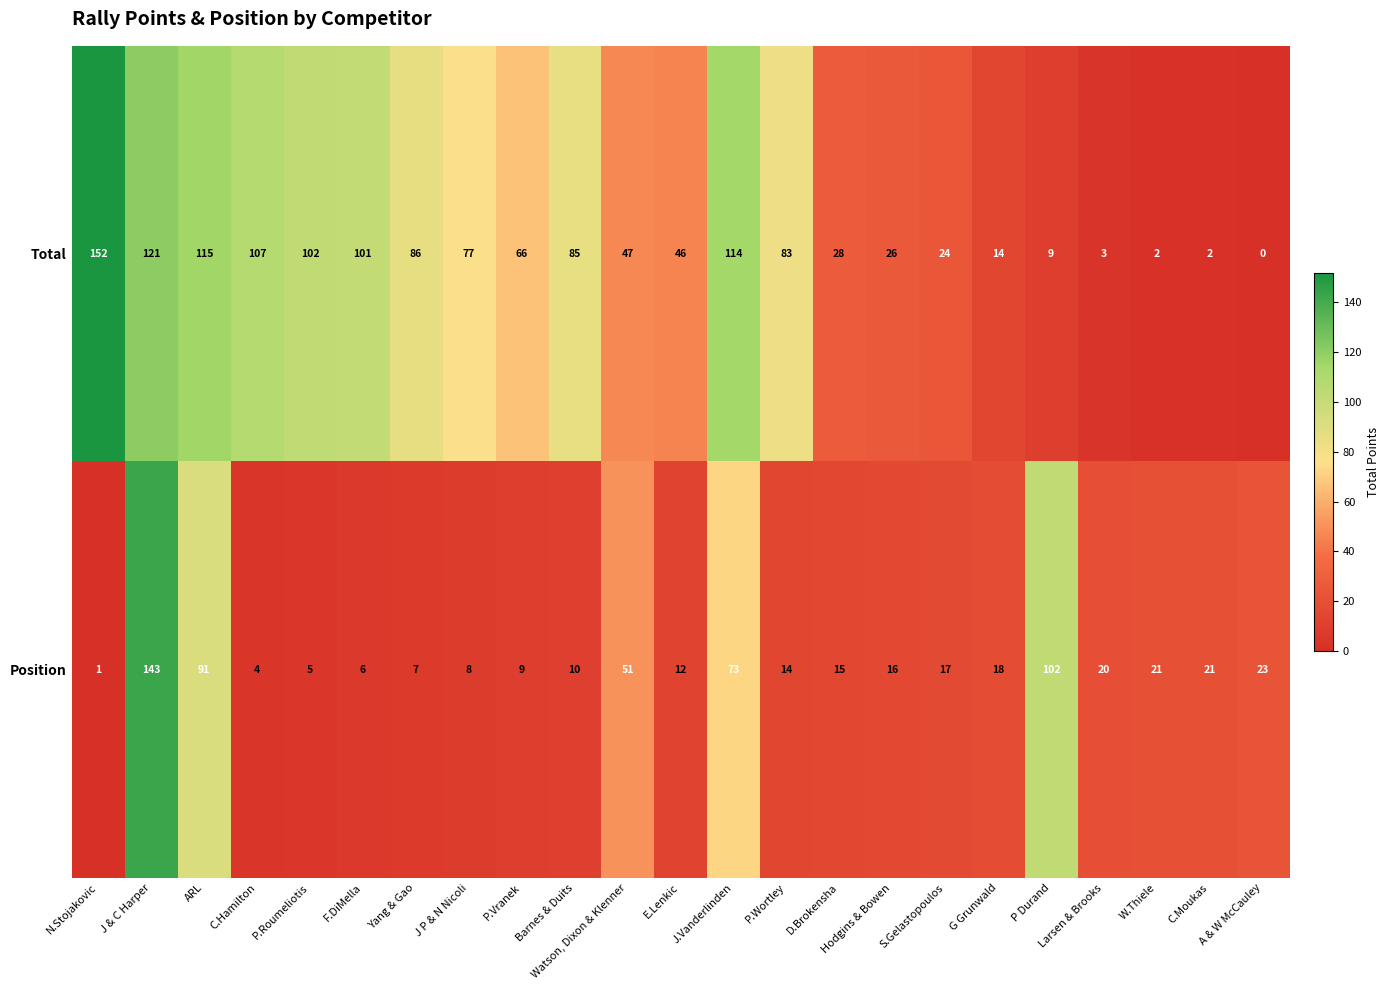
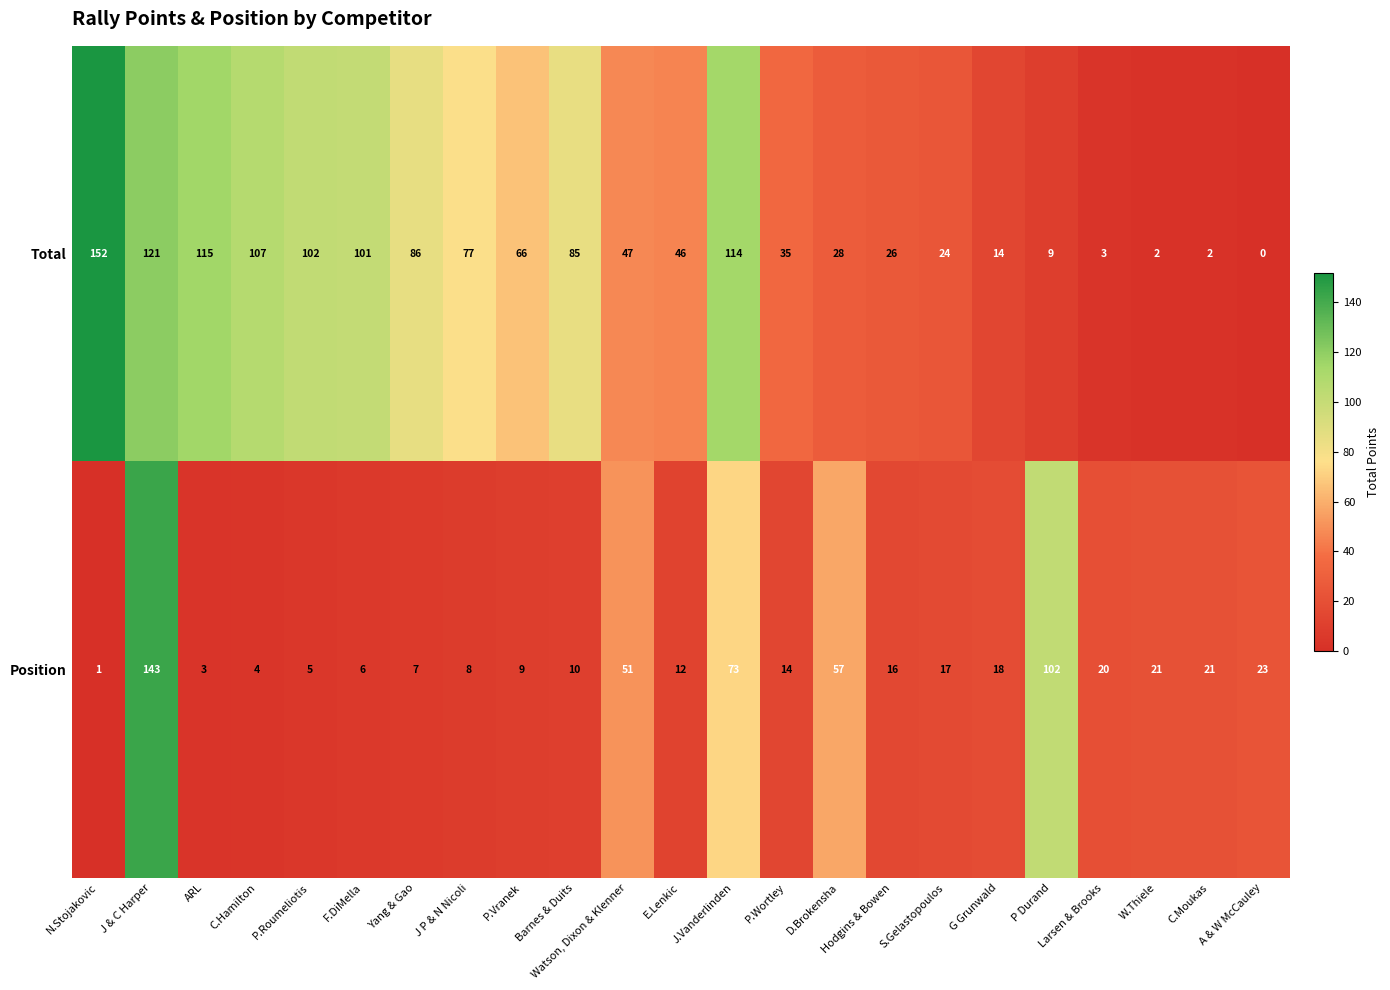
  {
    "Total": {
      "N.Stojakovic": 152,
      "J & C Harper": 121,
      "ARL": 115,
      "C.Hamilton": 107,
      "P.Roumeliotis": 102,
      "F.DiMella": 101,
      "Yang & Gao": 86,
      "J P & N Nicoli": 77,
      "P.Vranek": 66,
      "Barnes & Duits": 85,
      "Watson, Dixon & Klenner": 47,
      "E.Lenkic": 46,
      "J.Vanderlinden": 114,
-     "P.Wortley": 83,
+     "P.Wortley": 35,
      "D.Brokensha": 28,
      "Hodgins & Bowen": 26,
      "S.Gelastopoulos": 24,
      "G Grunwald": 14,
      "P Durand": 9,
      "Larsen & Brooks": 3,
      "W.Thiele": 2,
      "C.Moukas": 2,
      "A & W McCauley": 0
    },
    "Position": {
      "N.Stojakovic": 1,
      "J & C Harper": 143,
-     "ARL": 91,
+     "ARL": 3,
      "C.Hamilton": 4,
      "P.Roumeliotis": 5,
      "F.DiMella": 6,
      "Yang & Gao": 7,
      "J P & N Nicoli": 8,
      "P.Vranek": 9,
      "Barnes & Duits": 10,
      "Watson, Dixon & Klenner": 51,
      "E.Lenkic": 12,
      "J.Vanderlinden": 73,
      "P.Wortley": 14,
-     "D.Brokensha": 15,
+     "D.Brokensha": 57,
      "Hodgins & Bowen": 16,
      "S.Gelastopoulos": 17,
      "G Grunwald": 18,
      "P Durand": 102,
      "Larsen & Brooks": 20,
      "W.Thiele": 21,
      "C.Moukas": 21,
      "A & W McCauley": 23
    }
  }
